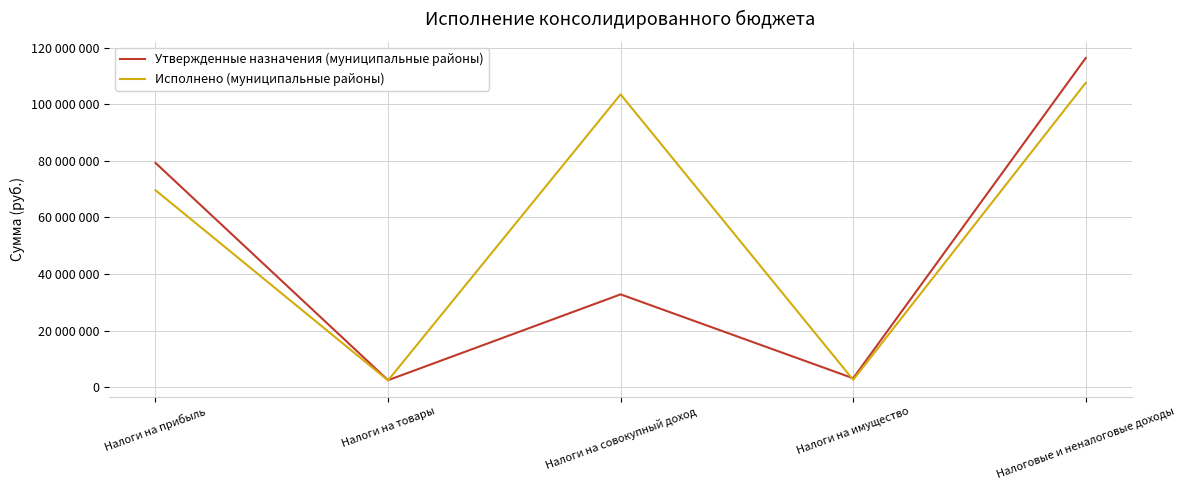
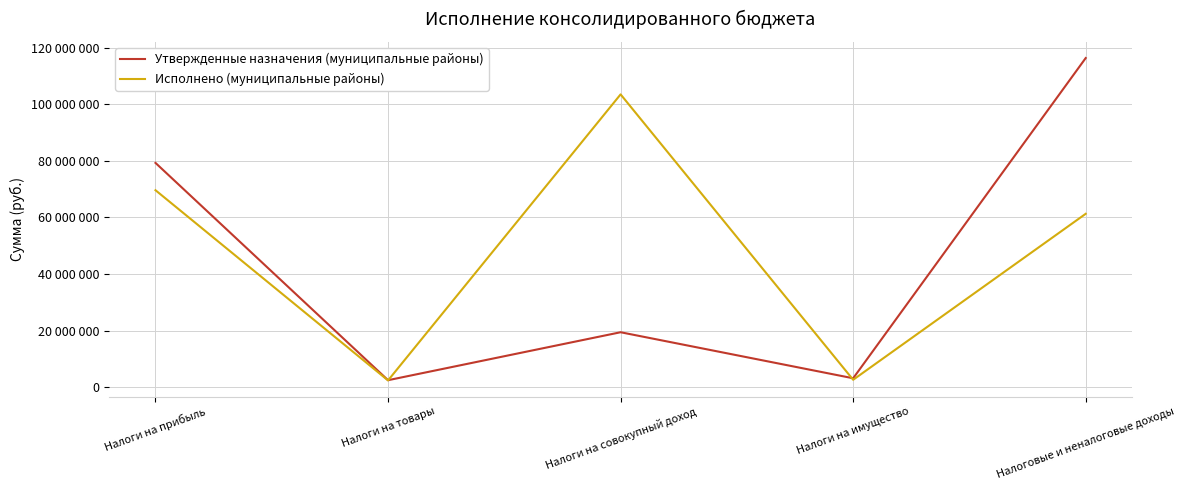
  {
    "Утвержденные назначения (муниципальные районы)": {
      "Налоги на прибыль": 79000000,
-     "Налоги на совокупный доход": 33000000,
+     "Налоги на совокупный доход": 19000000,
      "Налоговые и неналоговые доходы": 116000000
    },
    "Исполнено (муниципальные районы)": {
      "Налоги на прибыль": 70000000,
      "Налоги на совокупный доход": 104000000,
-     "Налоговые и неналоговые доходы": 108000000
+     "Налоговые и неналоговые доходы": 61000000
    }
  }
